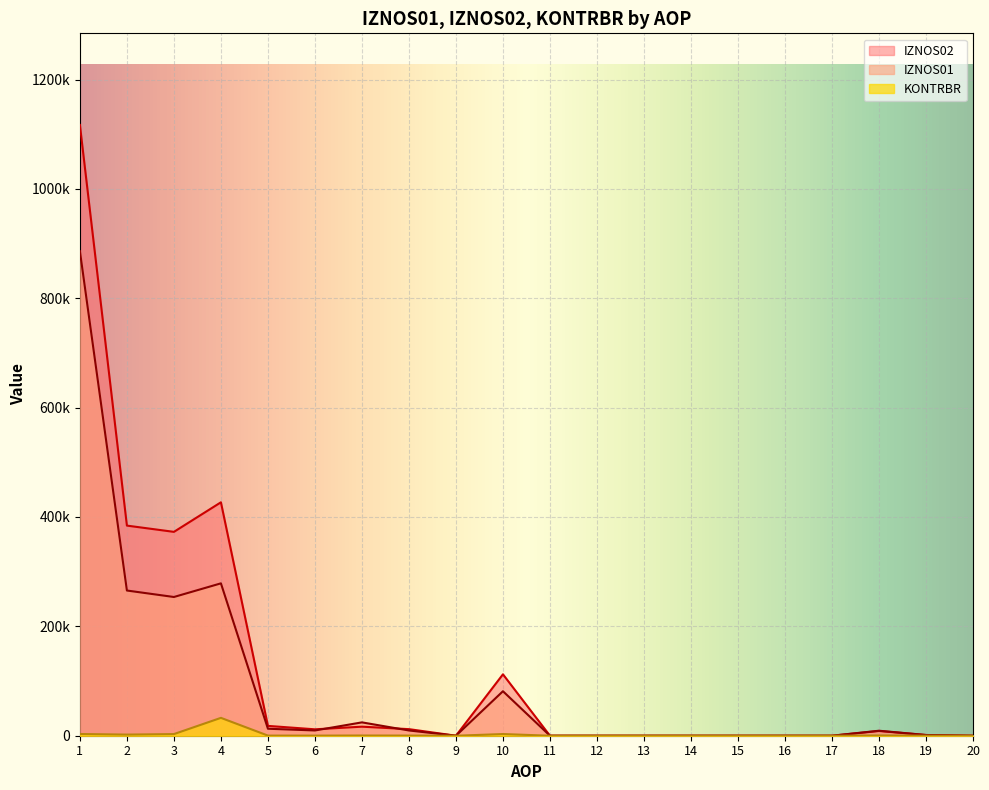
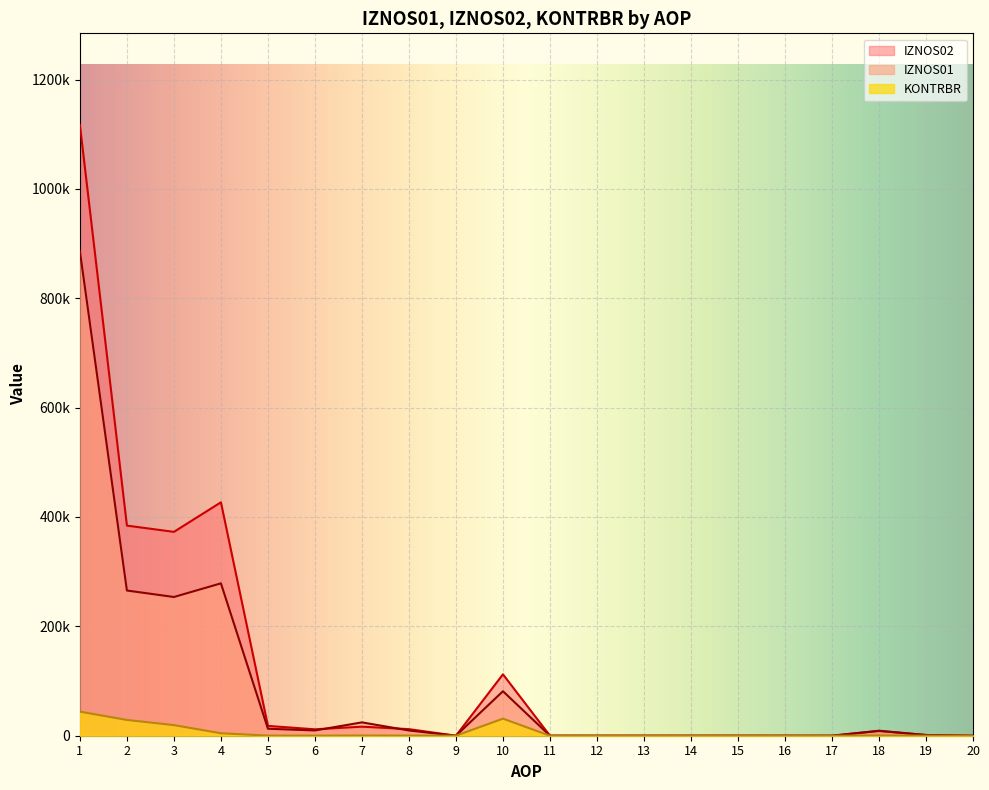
  {
    "KONTRBR": {
-     "1": 0,
-     "2": 0,
-     "3": 0,
-     "4": 30000,
+     "1": 40000,
+     "2": 30000,
+     "3": 20000,
+     "4": 0,
      "5": 0,
      "6": 0,
      "7": 0,
      "8": 0,
-     "10": 0,
+     "10": 30000,
      "18": 0
    }
  }
